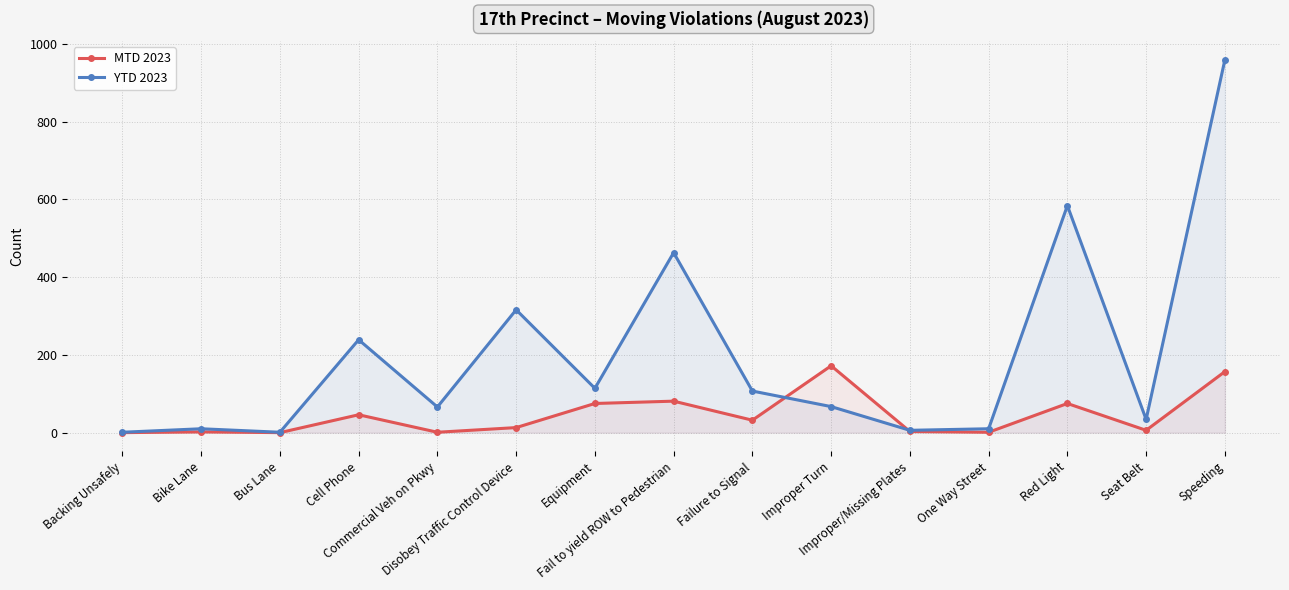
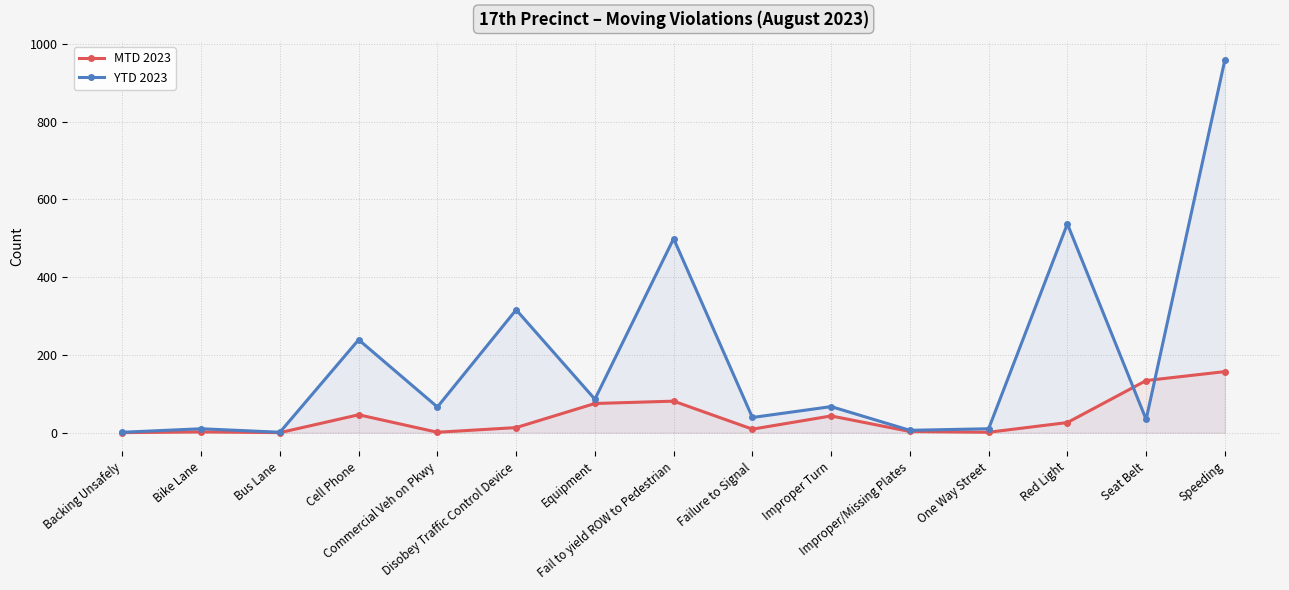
  {
    "MTD 2023": {
      "Bike Lane": 0,
      "Cell Phone": 50,
      "Commercial Veh on Pkwy": 0,
      "Disobey Traffic Control Device": 10,
      "Equipment": 80,
      "Fail to yield ROW to Pedestrian": 80,
-     "Failure to Signal": 30,
-     "Improper Turn": 170,
+     "Failure to Signal": 10,
+     "Improper Turn": 40,
      "One Way Street": 0,
-     "Red Light": 80,
-     "Seat Belt": 10,
+     "Red Light": 30,
+     "Seat Belt": 130,
      "Speeding": 160
    },
    "YTD 2023": {
      "Bike Lane": 10,
      "Cell Phone": 240,
      "Commercial Veh on Pkwy": 70,
      "Disobey Traffic Control Device": 320,
-     "Equipment": 110,
-     "Fail to yield ROW to Pedestrian": 460,
-     "Failure to Signal": 110,
+     "Equipment": 90,
+     "Fail to yield ROW to Pedestrian": 500,
+     "Failure to Signal": 40,
      "Improper Turn": 70,
      "One Way Street": 10,
-     "Red Light": 580,
+     "Red Light": 540,
      "Seat Belt": 30,
      "Speeding": 960
    }
  }
